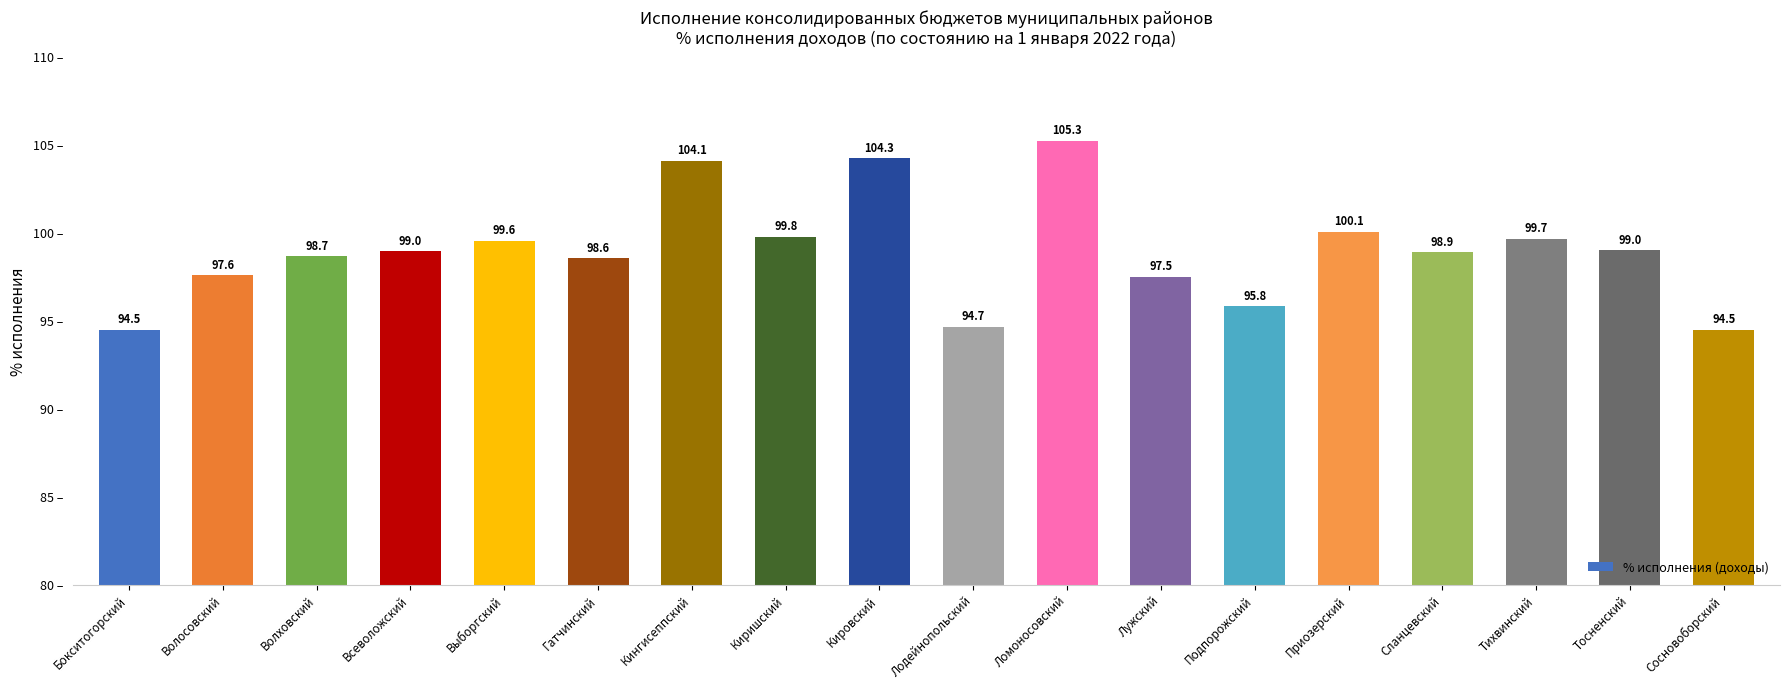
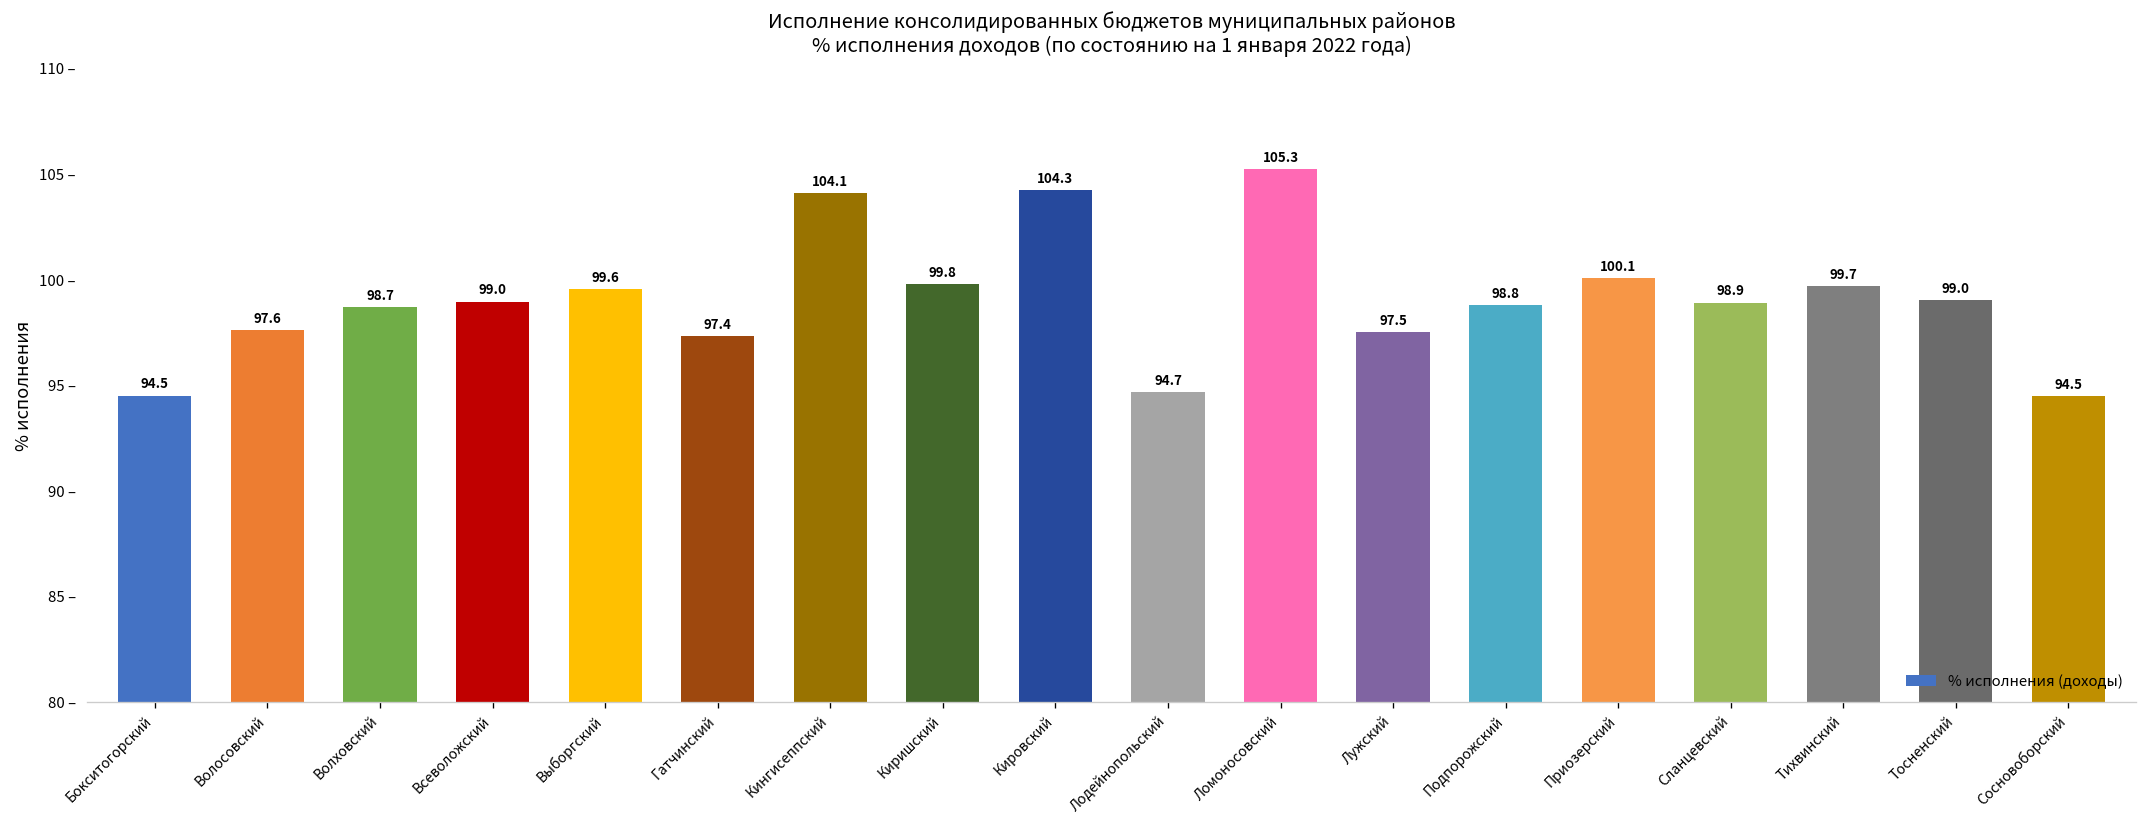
  {
    "Бокситогорский": 94.5,
    "Волосовский": 97.6,
    "Волховский": 98.7,
    "Всеволожский": 99.0,
    "Выборгский": 99.6,
-   "Гатчинский": 98.6,
+   "Гатчинский": 97.4,
    "Кингисеппский": 104.1,
    "Киришский": 99.8,
    "Кировский": 104.3,
    "Лодейнопольский": 94.7,
    "Ломоносовский": 105.3,
    "Лужский": 97.5,
-   "Подпорожский": 95.8,
+   "Подпорожский": 98.8,
    "Приозерский": 100.1,
    "Сланцевский": 98.9,
    "Тихвинский": 99.7,
    "Тосненский": 99.0,
    "Сосновоборский": 94.5
  }
